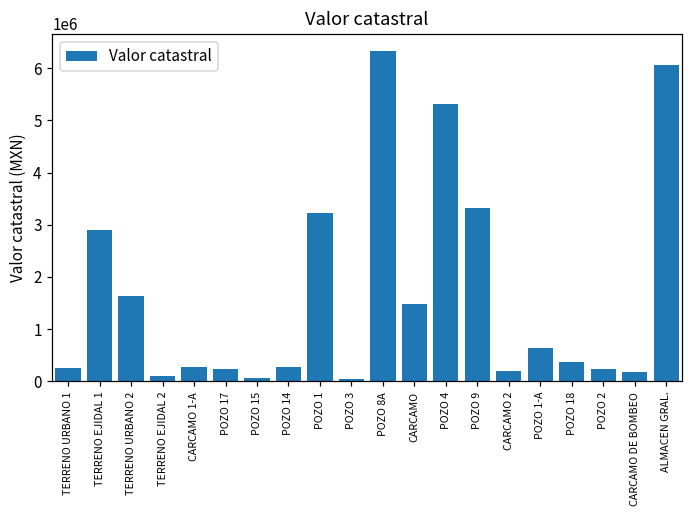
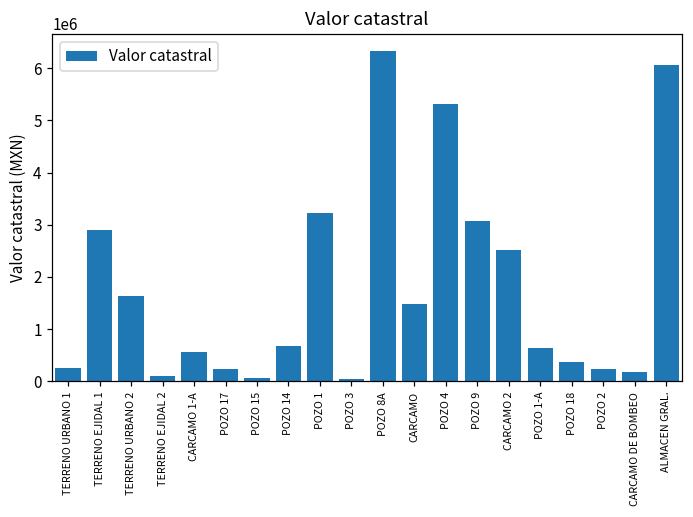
  {
    "TERRENO URBANO 1": 300000,
    "TERRENO EJIDAL 1": 2900000,
    "TERRENO URBANO 2": 1600000,
    "TERRENO EJIDAL 2": 100000,
-   "CARCAMO 1-A": 300000,
+   "CARCAMO 1-A": 600000,
    "POZO 17": 200000,
    "POZO 15": 100000,
-   "POZO 14": 300000,
+   "POZO 14": 700000,
    "POZO 1": 3200000,
    "POZO 8A": 6300000,
    "CARCAMO": 1500000,
    "POZO 4": 5300000,
-   "POZO 9": 3300000,
-   "CARCAMO 2": 200000,
+   "POZO 9": 3100000,
+   "CARCAMO 2": 2500000,
    "POZO 1-A": 600000,
    "POZO 18": 400000,
    "POZO 2": 200000,
    "CARCAMO DE BOMBEO": 200000,
    "ALMACEN GRAL.": 6100000
  }
